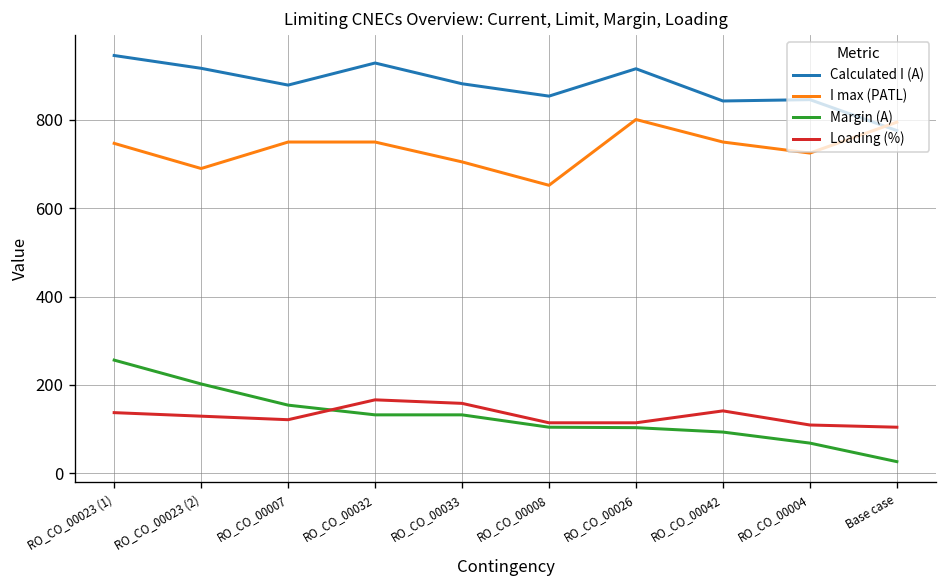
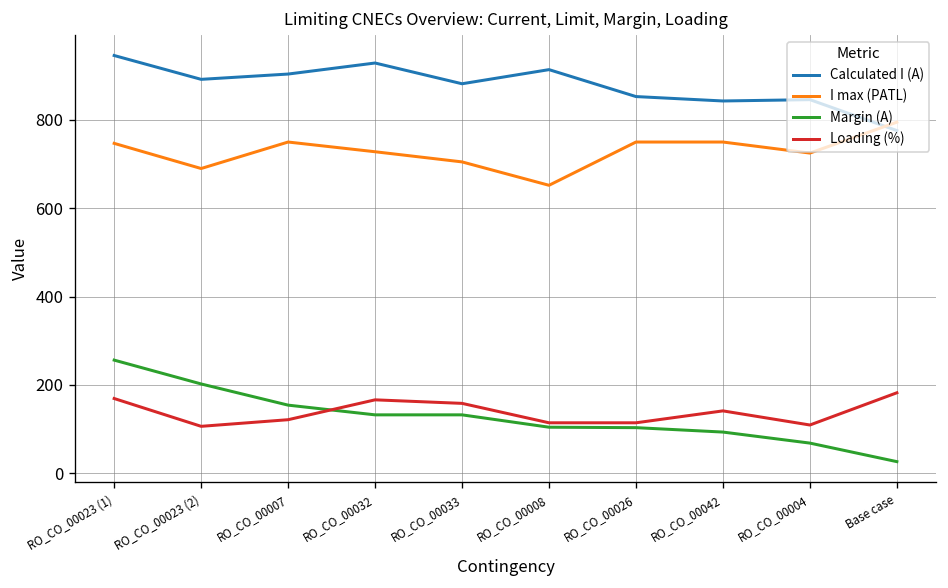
  {
    "Calculated I (A)": {
      "RO_CO_00023 (1)": 950,
-     "RO_CO_00023 (2)": 920,
-     "RO_CO_00007": 880,
+     "RO_CO_00023 (2)": 890,
+     "RO_CO_00007": 900,
      "RO_CO_00032": 930,
      "RO_CO_00033": 880,
-     "RO_CO_00008": 850,
-     "RO_CO_00026": 920,
+     "RO_CO_00008": 910,
+     "RO_CO_00026": 850,
      "RO_CO_00042": 840
    },
    "I max (PATL)": {
      "RO_CO_00023 (1)": 750,
      "RO_CO_00023 (2)": 690,
      "RO_CO_00007": 750,
-     "RO_CO_00032": 750,
+     "RO_CO_00032": 730,
      "RO_CO_00033": 710,
      "RO_CO_00008": 650,
-     "RO_CO_00026": 800,
+     "RO_CO_00026": 750,
      "RO_CO_00042": 750,
      "RO_CO_00004": 730
    },
    "Margin (A)": {
      "RO_CO_00023 (1)": 260,
      "RO_CO_00023 (2)": 200,
      "RO_CO_00007": 150,
      "RO_CO_00032": 130,
      "RO_CO_00033": 130,
      "RO_CO_00008": 100,
      "RO_CO_00026": 100,
      "RO_CO_00042": 90,
      "RO_CO_00004": 70,
      "Base case": 30
    },
    "Loading (%)": {
-     "RO_CO_00023 (1)": 140,
-     "RO_CO_00023 (2)": 130,
+     "RO_CO_00023 (1)": 170,
+     "RO_CO_00023 (2)": 110,
      "RO_CO_00007": 120,
      "RO_CO_00032": 170,
      "RO_CO_00033": 160,
      "RO_CO_00008": 110,
      "RO_CO_00026": 110,
      "RO_CO_00042": 140,
      "RO_CO_00004": 110,
-     "Base case": 100
+     "Base case": 180
    }
  }
